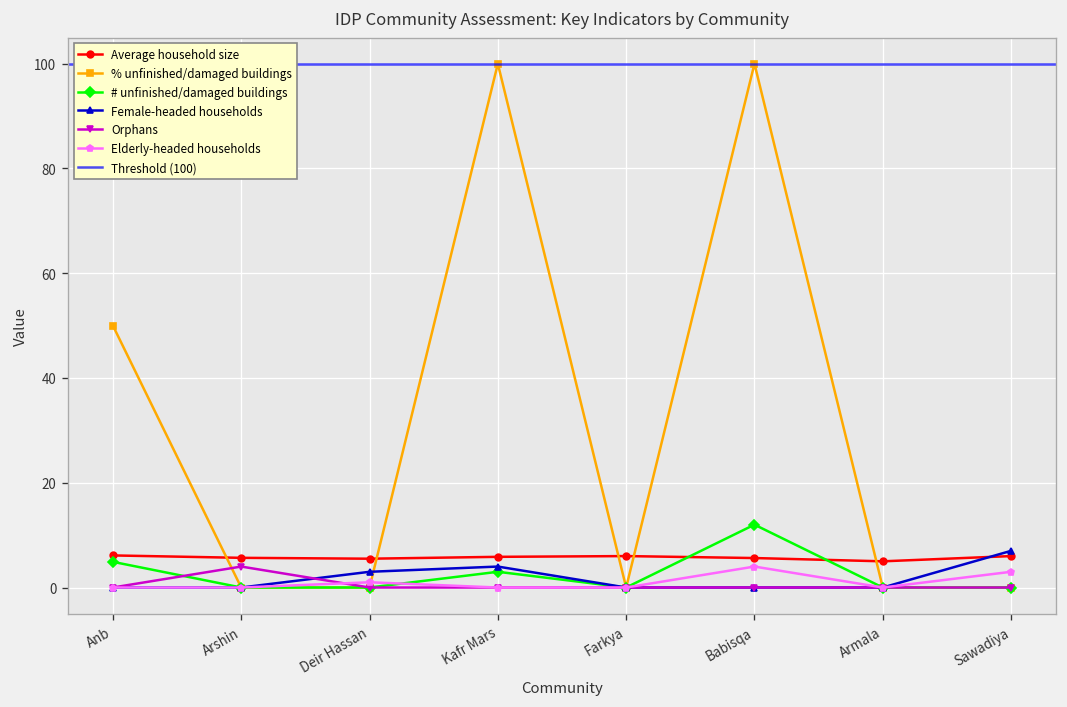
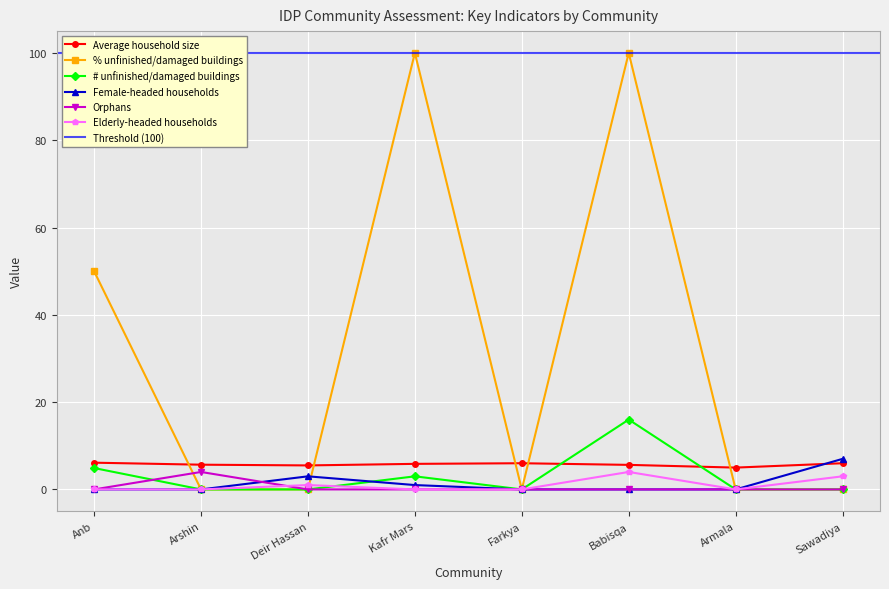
  {
    "Average household size": {
      "Anb": 6,
      "Arshin": 6,
      "Deir Hassan": 6,
      "Kafr Mars": 6,
      "Farkya": 6,
      "Babisqa": 6,
      "Armala": 5,
      "Sawadiya": 6
    },
    "% unfinished/damaged buildings": {
      "Anb": 50,
      "Kafr Mars": 100,
      "Babisqa": 100
    },
    "# unfinished/damaged buildings": {
      "Anb": 5,
      "Kafr Mars": 3,
-     "Babisqa": 12
+     "Babisqa": 16
    },
    "Female-headed households": {
      "Deir Hassan": 3,
-     "Kafr Mars": 4,
+     "Kafr Mars": 1,
      "Sawadiya": 7
    },
    "Orphans": {
      "Arshin": 4
    },
    "Elderly-headed households": {
      "Deir Hassan": 1,
      "Babisqa": 4,
      "Sawadiya": 3
    }
  }
